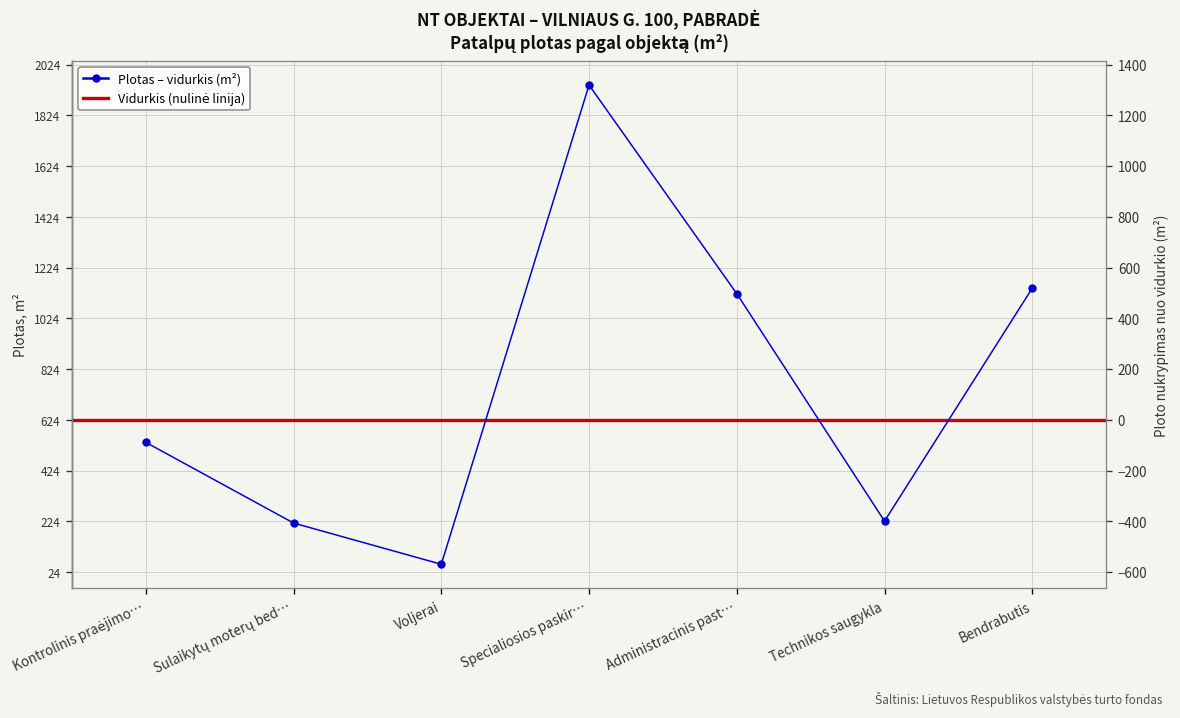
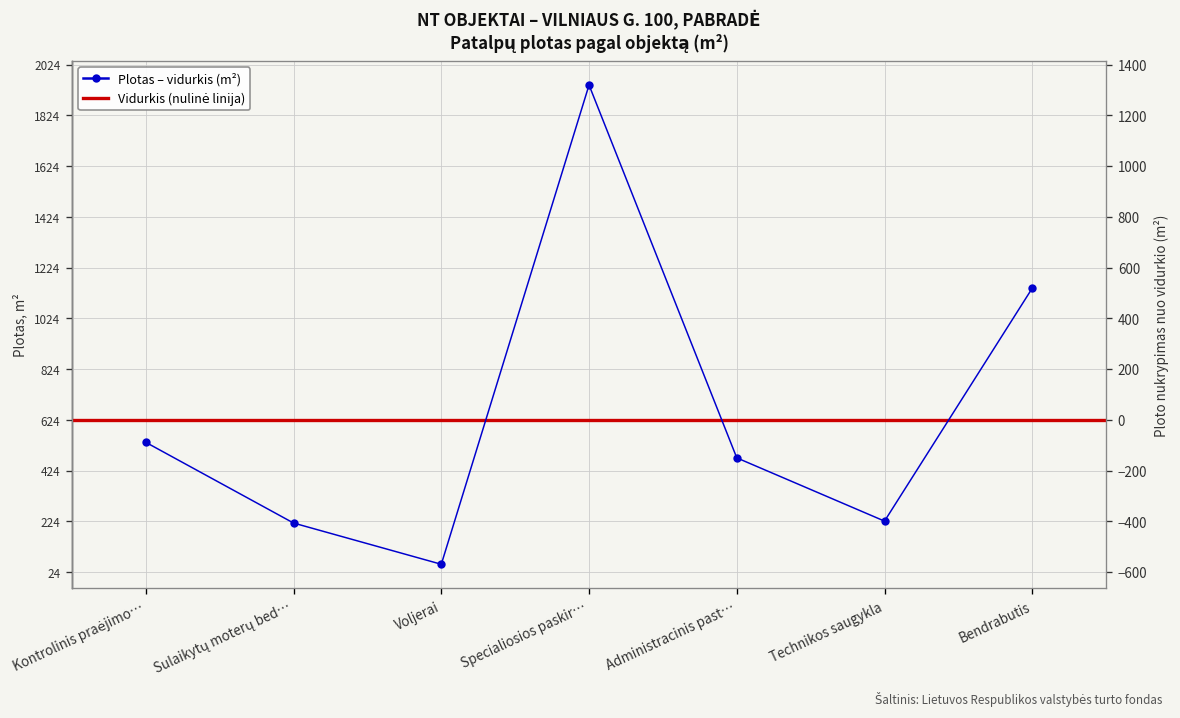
  {
    "Kontrolinis praėjimo…": -90,
    "Sulaikytų moterų bed…": -410,
    "Voljerai": -570,
    "Specialiosios paskir…": 1320,
-   "Administracinis past…": 500,
+   "Administracinis past…": -150,
    "Technikos saugykla": -400,
    "Bendrabutis": 520
  }
